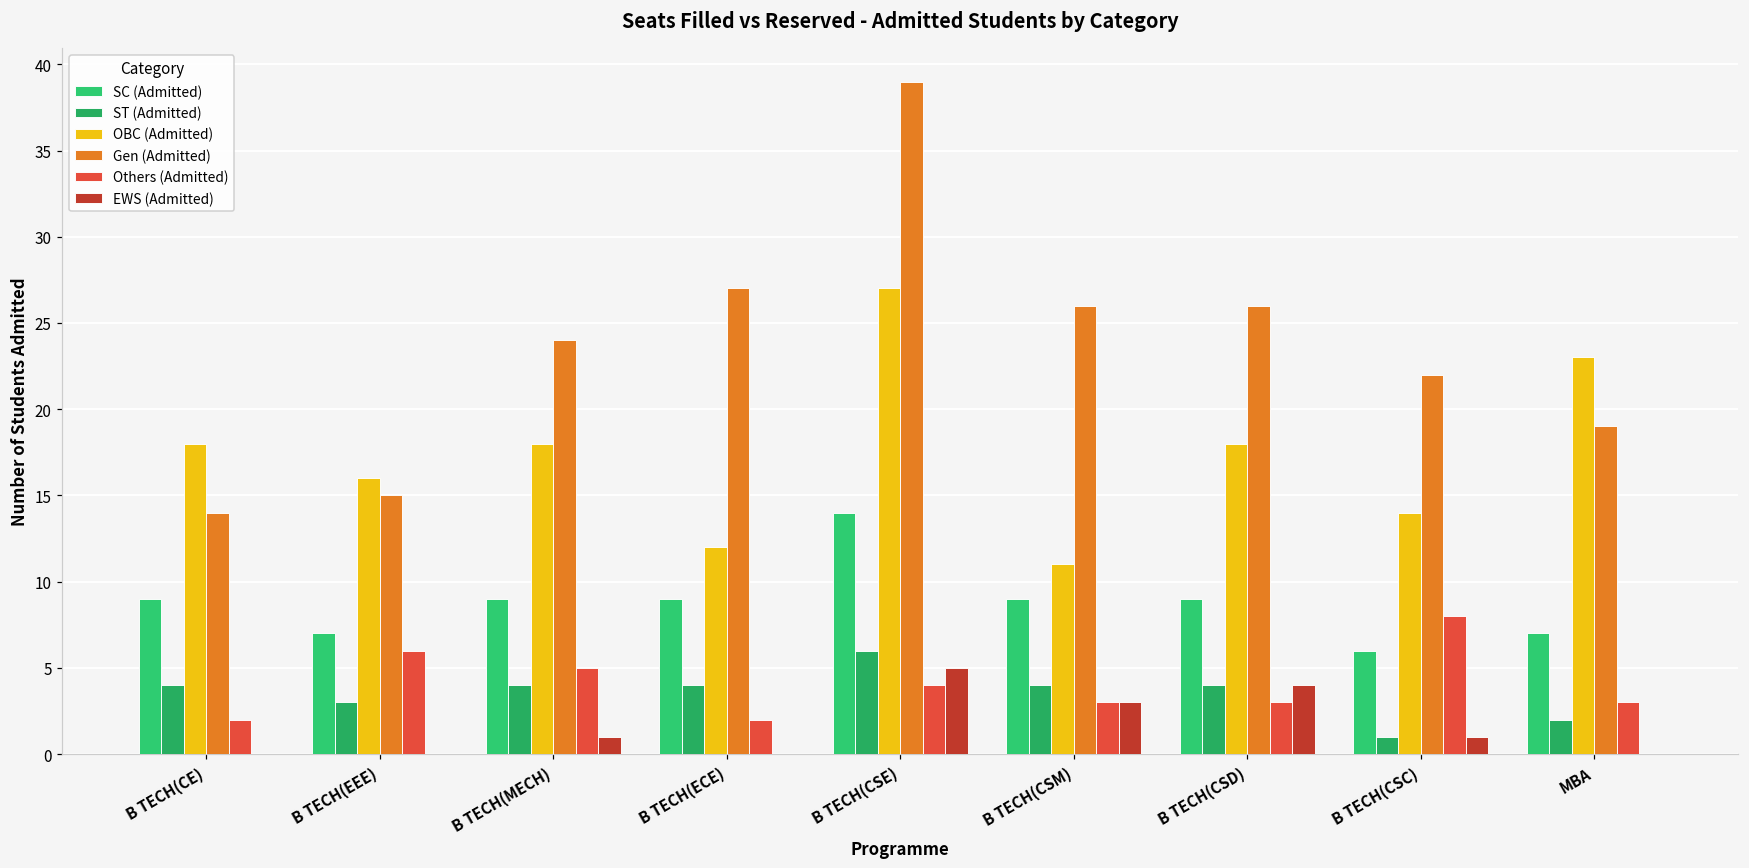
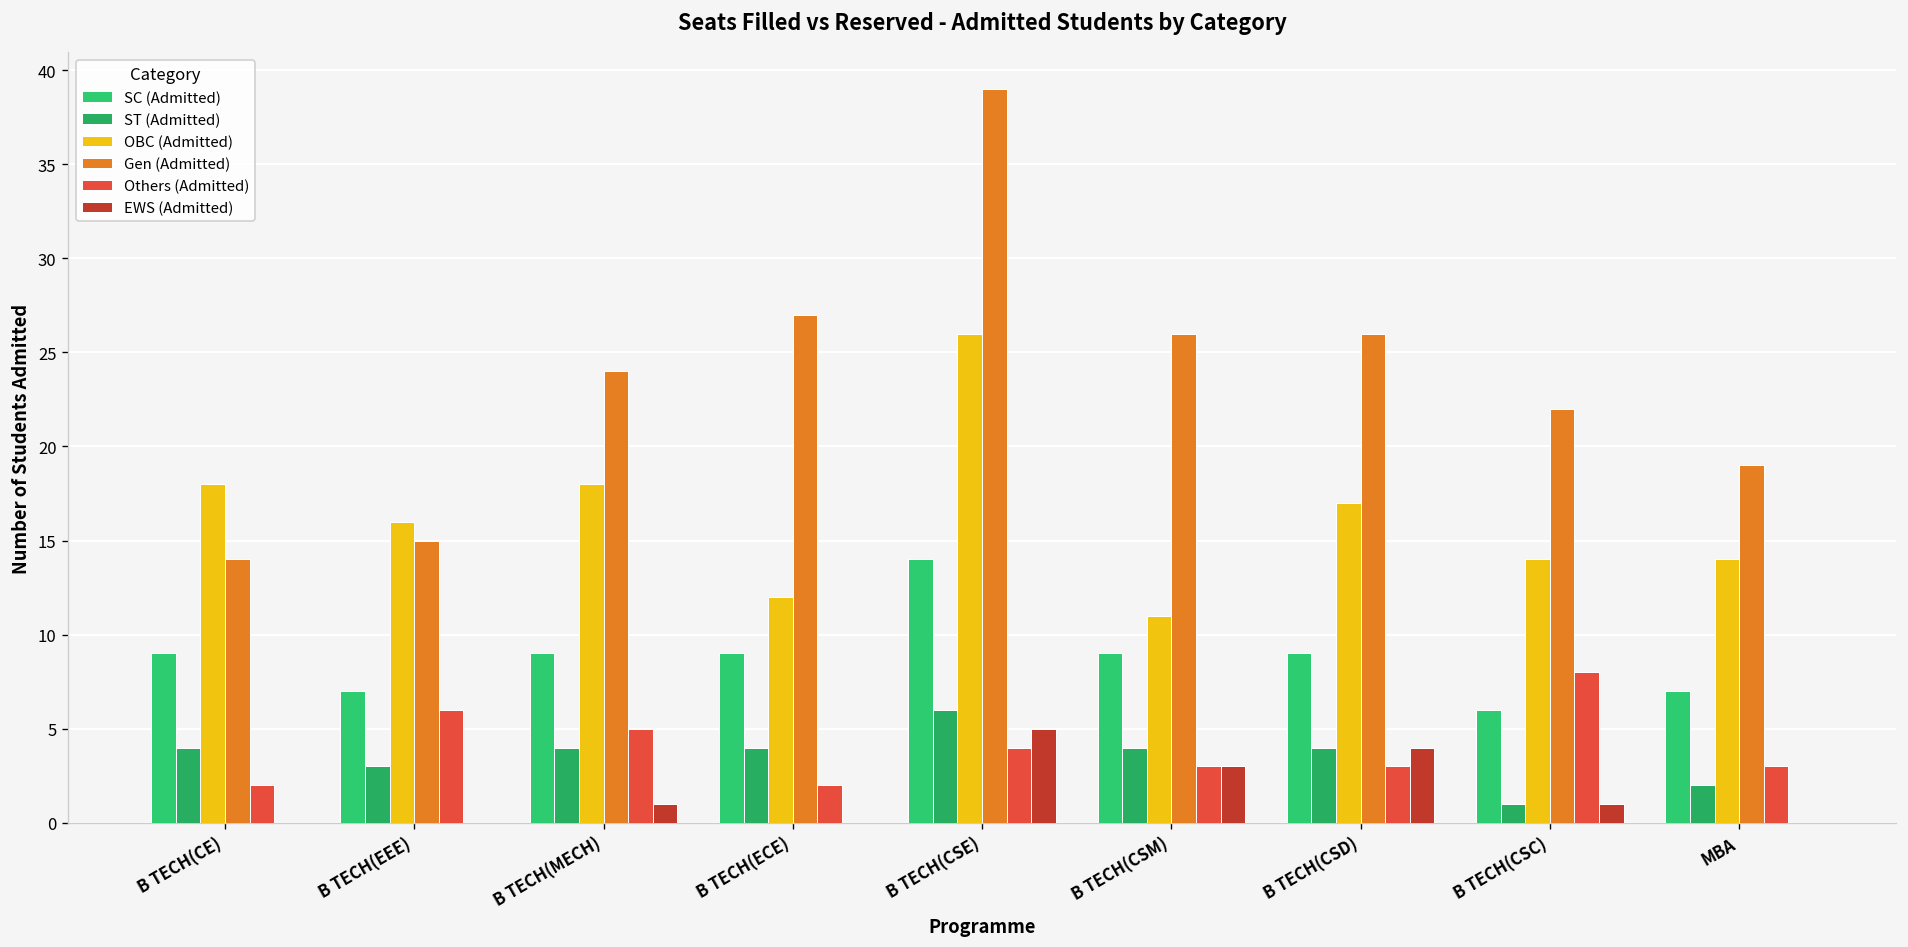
  {
    "OBC (Admitted)": {
      "B TECH(CE)": 18,
      "B TECH(EEE)": 16,
      "B TECH(MECH)": 18,
      "B TECH(ECE)": 12,
-     "B TECH(CSE)": 27,
+     "B TECH(CSE)": 26,
      "B TECH(CSM)": 11,
-     "B TECH(CSD)": 18,
+     "B TECH(CSD)": 17,
      "B TECH(CSC)": 14,
-     "MBA": 23
+     "MBA": 14
    }
  }
